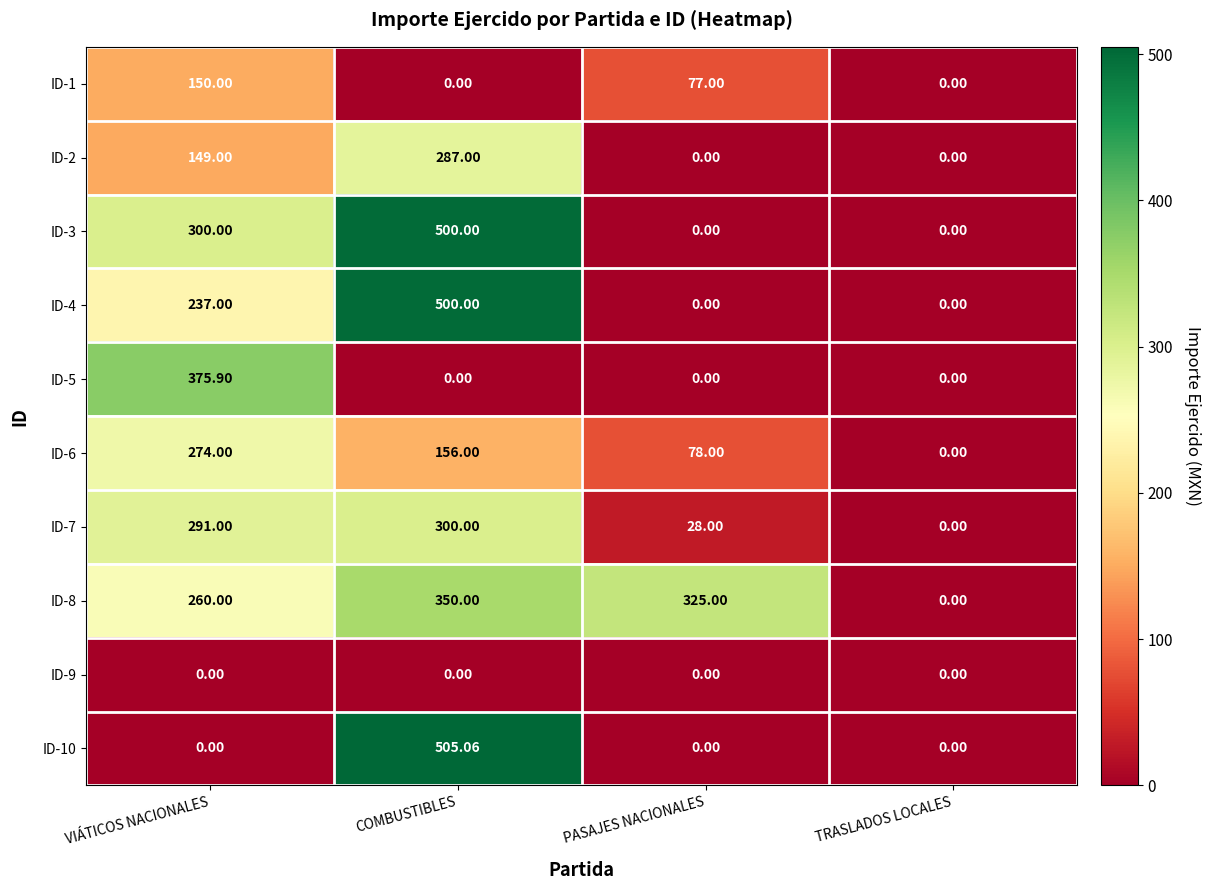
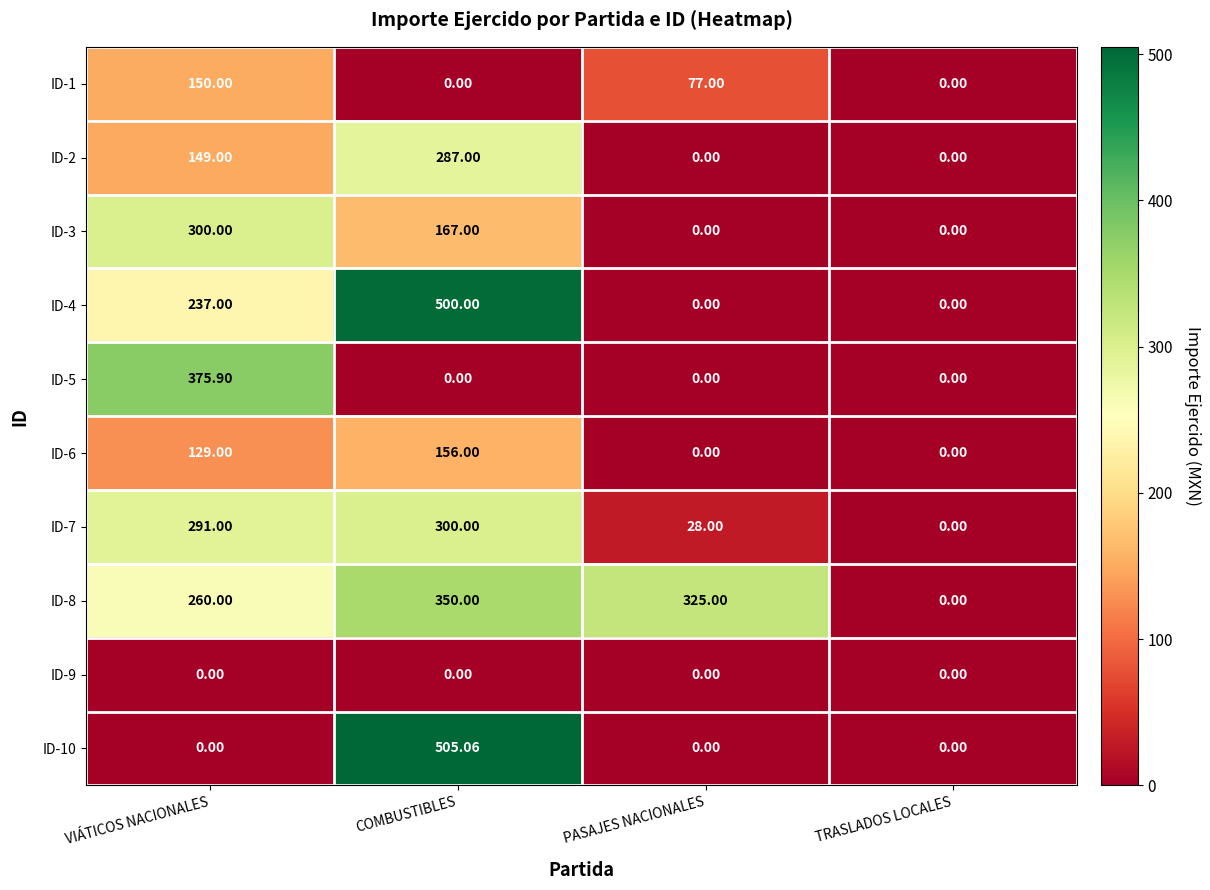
  {
    "ID-1": {
      "VIÁTICOS NACIONALES": 150.00,
      "COMBUSTIBLES": 0.00,
      "PASAJES NACIONALES": 77.00,
      "TRASLADOS LOCALES": 0.00
    },
    "ID-2": {
      "VIÁTICOS NACIONALES": 149.00,
      "COMBUSTIBLES": 287.00,
      "PASAJES NACIONALES": 0.00,
      "TRASLADOS LOCALES": 0.00
    },
    "ID-3": {
      "VIÁTICOS NACIONALES": 300.00,
-     "COMBUSTIBLES": 500.00,
+     "COMBUSTIBLES": 167.00,
      "PASAJES NACIONALES": 0.00,
      "TRASLADOS LOCALES": 0.00
    },
    "ID-4": {
      "VIÁTICOS NACIONALES": 237.00,
      "COMBUSTIBLES": 500.00,
      "PASAJES NACIONALES": 0.00,
      "TRASLADOS LOCALES": 0.00
    },
    "ID-5": {
      "VIÁTICOS NACIONALES": 375.90,
      "COMBUSTIBLES": 0.00,
      "PASAJES NACIONALES": 0.00,
      "TRASLADOS LOCALES": 0.00
    },
    "ID-6": {
-     "VIÁTICOS NACIONALES": 274.00,
+     "VIÁTICOS NACIONALES": 129.00,
      "COMBUSTIBLES": 156.00,
-     "PASAJES NACIONALES": 78.00,
+     "PASAJES NACIONALES": 0.00,
      "TRASLADOS LOCALES": 0.00
    },
    "ID-7": {
      "VIÁTICOS NACIONALES": 291.00,
      "COMBUSTIBLES": 300.00,
      "PASAJES NACIONALES": 28.00,
      "TRASLADOS LOCALES": 0.00
    },
    "ID-8": {
      "VIÁTICOS NACIONALES": 260.00,
      "COMBUSTIBLES": 350.00,
      "PASAJES NACIONALES": 325.00,
      "TRASLADOS LOCALES": 0.00
    },
    "ID-9": {
      "VIÁTICOS NACIONALES": 0.00,
      "COMBUSTIBLES": 0.00,
      "PASAJES NACIONALES": 0.00,
      "TRASLADOS LOCALES": 0.00
    },
    "ID-10": {
      "VIÁTICOS NACIONALES": 0.00,
      "COMBUSTIBLES": 505.06,
      "PASAJES NACIONALES": 0.00,
      "TRASLADOS LOCALES": 0.00
    }
  }
